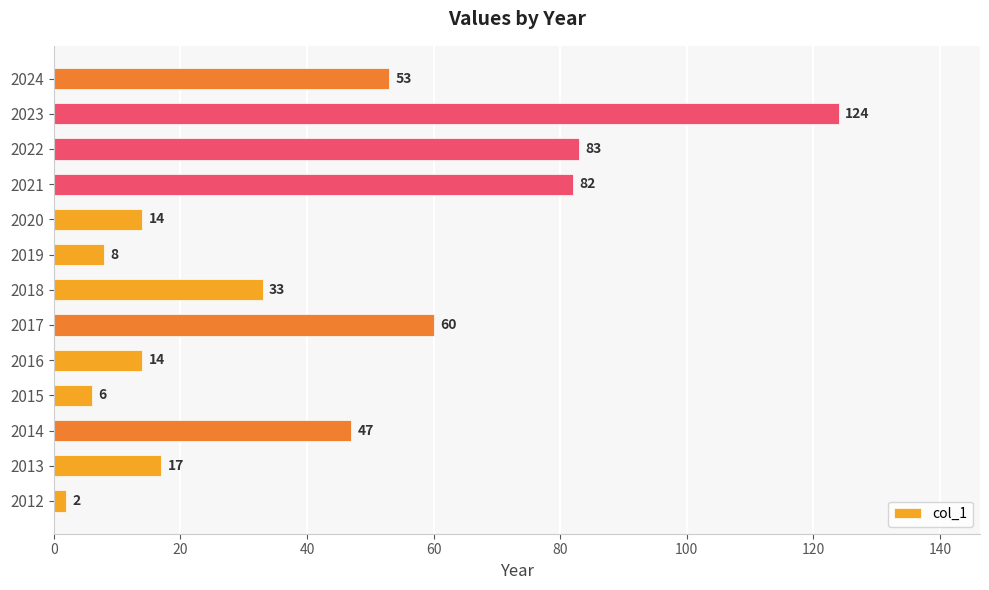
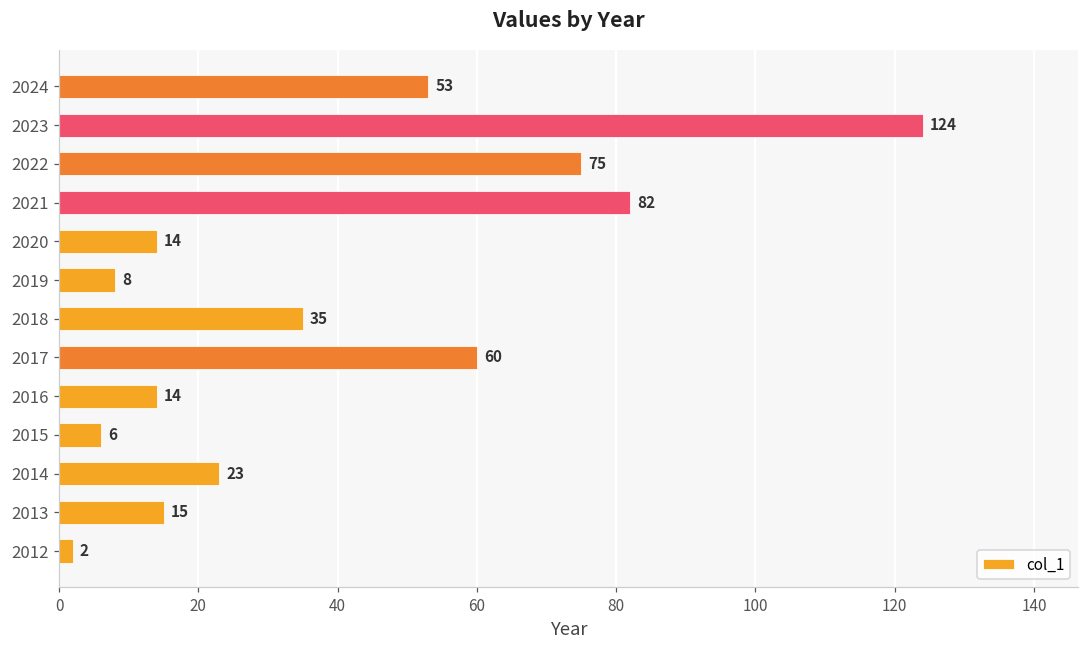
  {
    "2024": 53,
    "2023": 124,
-   "2022": 83,
+   "2022": 75,
    "2021": 82,
    "2020": 14,
    "2019": 8,
-   "2018": 33,
+   "2018": 35,
    "2017": 60,
    "2016": 14,
    "2015": 6,
-   "2014": 47,
-   "2013": 17,
+   "2014": 23,
+   "2013": 15,
    "2012": 2
  }
